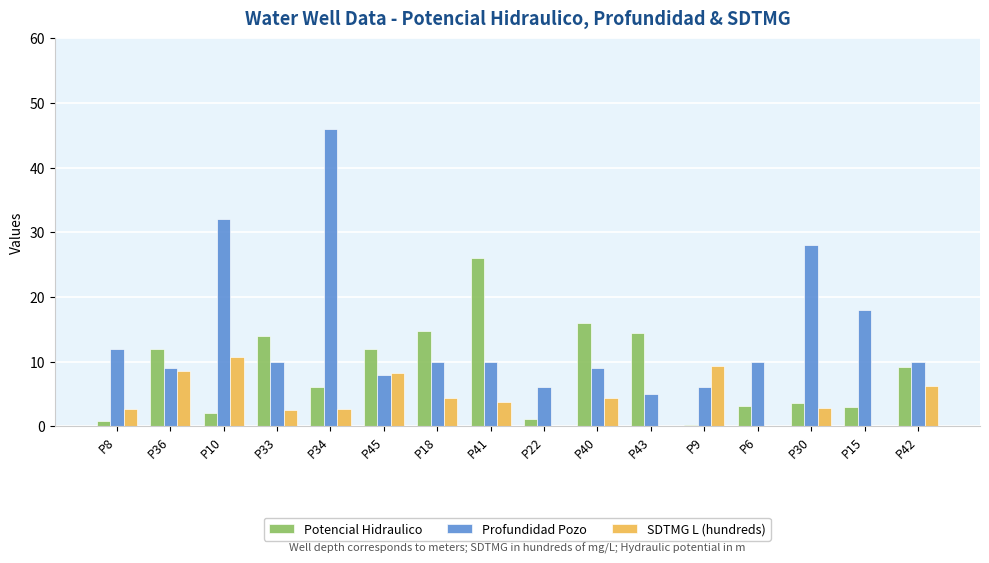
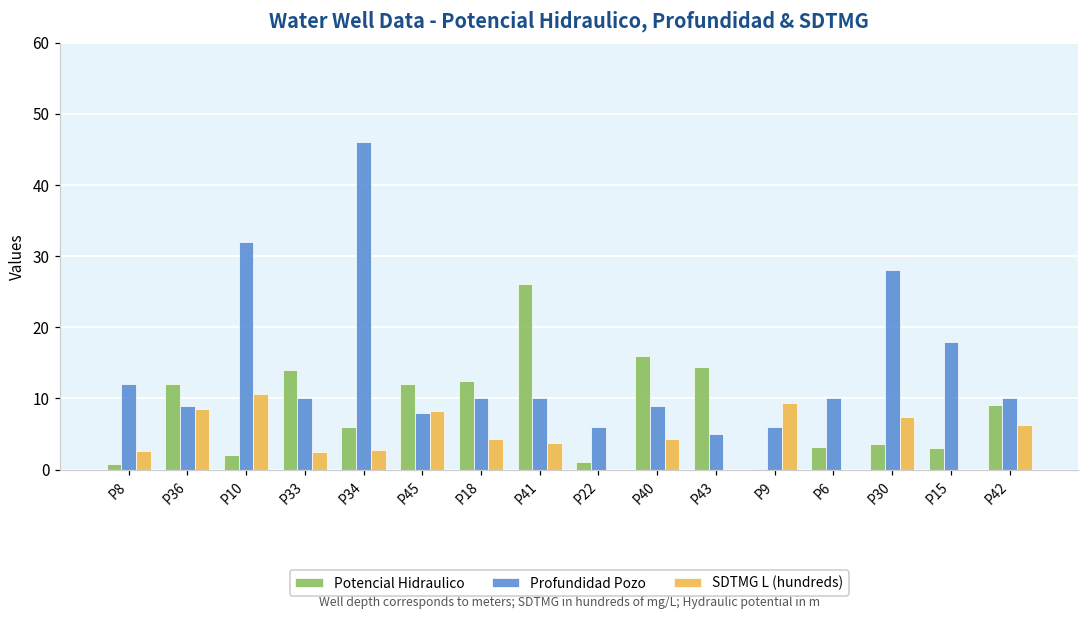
  {
    "Potencial Hidraulico": {
      "P8": 1,
      "P36": 12,
      "P10": 2,
      "P33": 14,
      "P34": 6,
      "P45": 12,
-     "P18": 15,
+     "P18": 12,
      "P41": 26,
      "P22": 1,
      "P40": 16,
      "P43": 14,
      "P6": 3,
      "P30": 4,
      "P15": 3,
      "P42": 9
    },
    "Profundidad Pozo": {
      "P8": 12,
      "P36": 9,
      "P10": 32,
      "P33": 10,
      "P34": 46,
      "P45": 8,
      "P18": 10,
      "P41": 10,
      "P22": 6,
      "P40": 9,
      "P43": 5,
      "P9": 6,
      "P6": 10,
      "P30": 28,
      "P15": 18,
      "P42": 10
    },
    "SDTMG L (hundreds)": {
      "P8": 3,
      "P36": 9,
      "P10": 11,
      "P33": 3,
      "P34": 3,
      "P45": 8,
      "P18": 4,
      "P41": 4,
      "P22": 0,
      "P40": 4,
      "P43": 0,
      "P9": 9,
      "P6": 0,
-     "P30": 3,
+     "P30": 7,
      "P15": 0,
      "P42": 6
    }
  }
